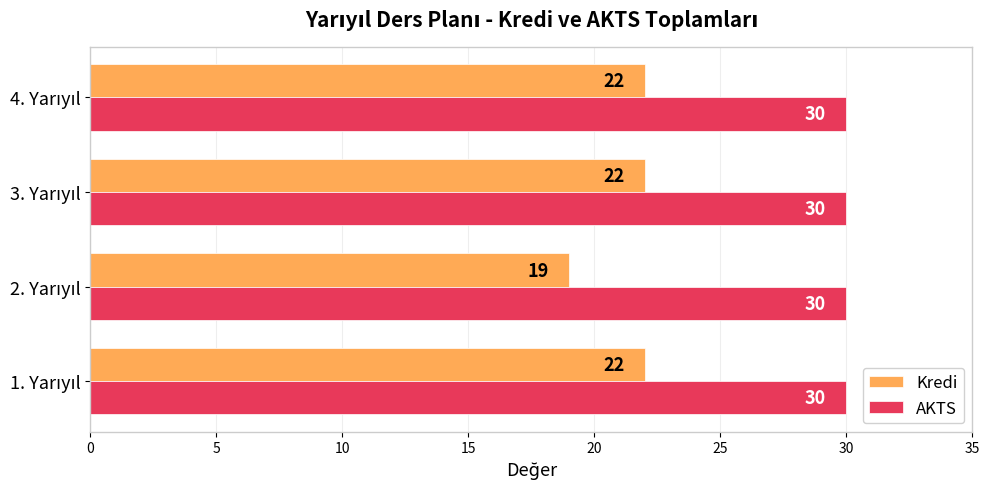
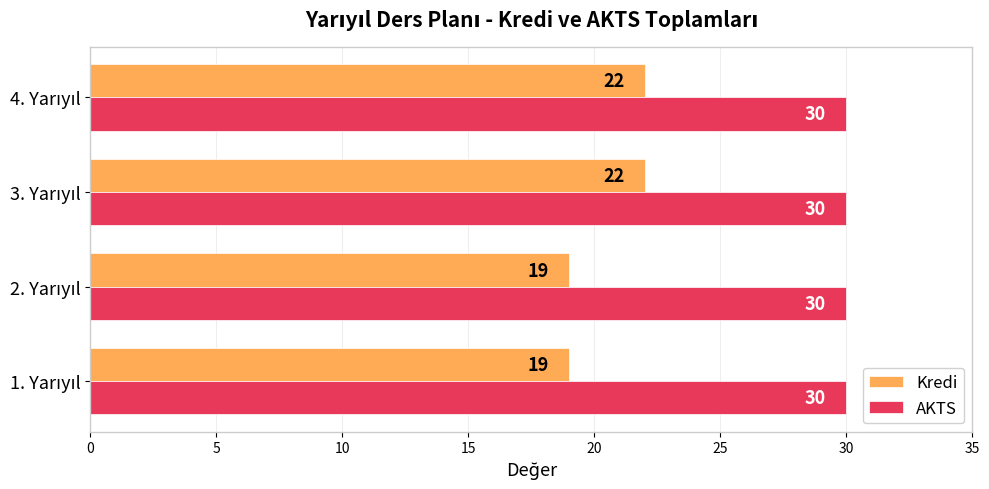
  {
    "Kredi": {
      "4. Yarıyıl": 22,
      "3. Yarıyıl": 22,
      "2. Yarıyıl": 19,
-     "1. Yarıyıl": 22
+     "1. Yarıyıl": 19
    },
    "AKTS": {
      "4. Yarıyıl": 30,
      "3. Yarıyıl": 30,
      "2. Yarıyıl": 30,
      "1. Yarıyıl": 30
    }
  }
